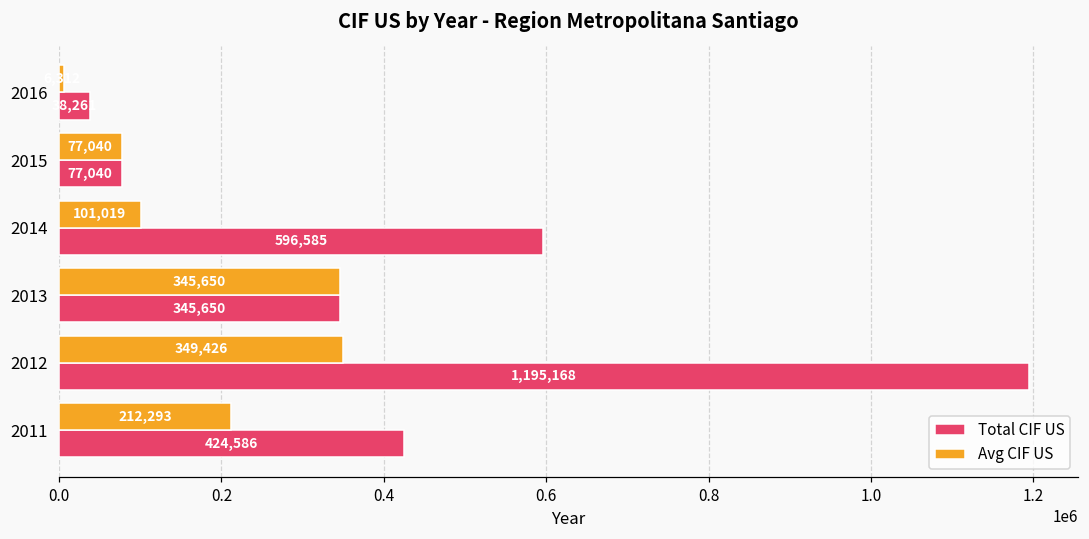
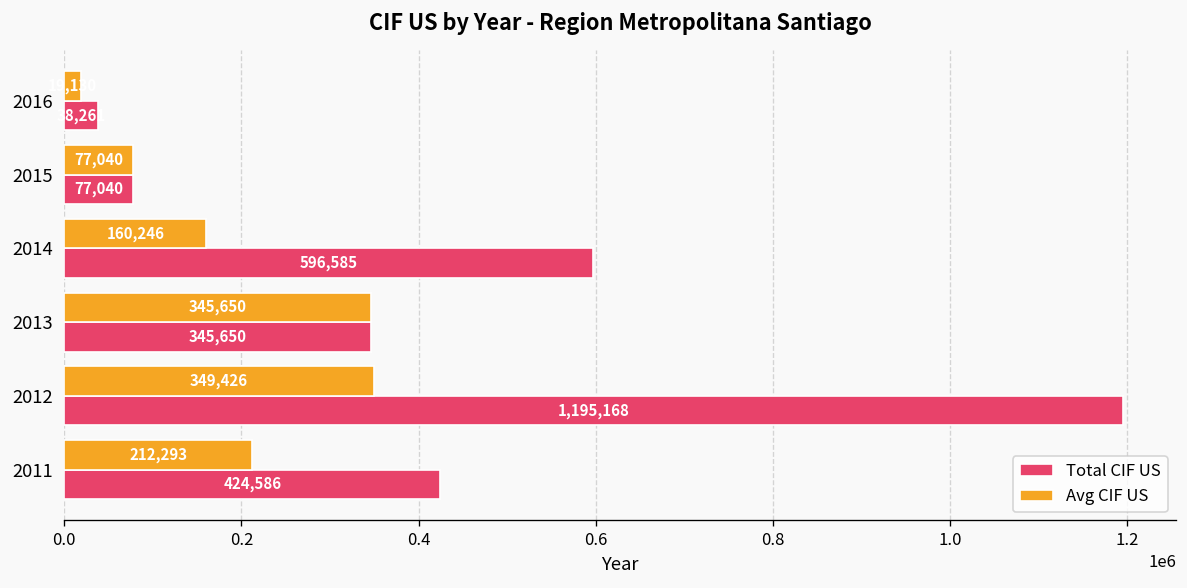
  {
    "Total CIF US": {
      "2016": "38,261",
      "2015": "77,040",
      "2014": "596,585",
      "2013": "345,650",
      "2012": "1,195,168",
      "2011": "424,586"
    },
    "Avg CIF US": {
-     "2016": "10000",
+     "2016": "20000",
      "2015": "77,040",
-     "2014": "101,019",
+     "2014": "160,246",
      "2013": "345,650",
      "2012": "349,426",
      "2011": "212,293"
    }
  }
